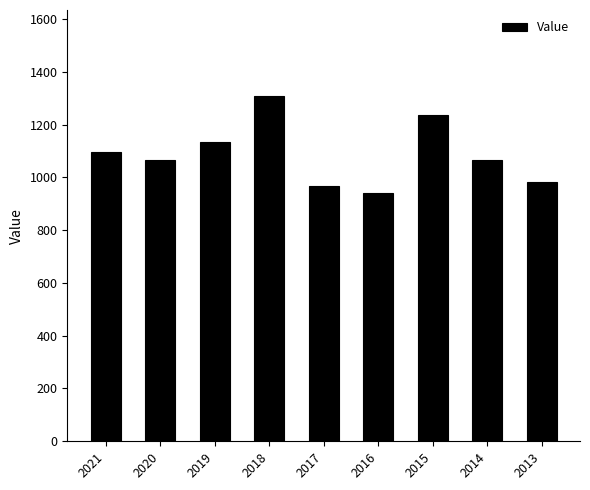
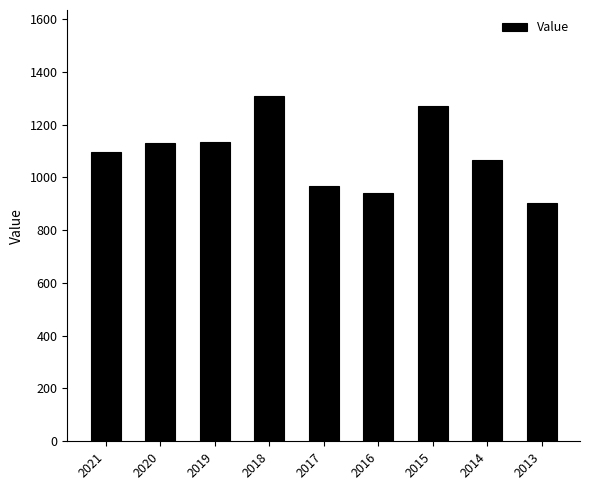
  {
    "2021": 1100,
-   "2020": 1060,
+   "2020": 1130,
    "2019": 1130,
    "2018": 1310,
    "2017": 970,
    "2016": 940,
-   "2015": 1240,
+   "2015": 1270,
    "2014": 1070,
-   "2013": 980
+   "2013": 900
  }
